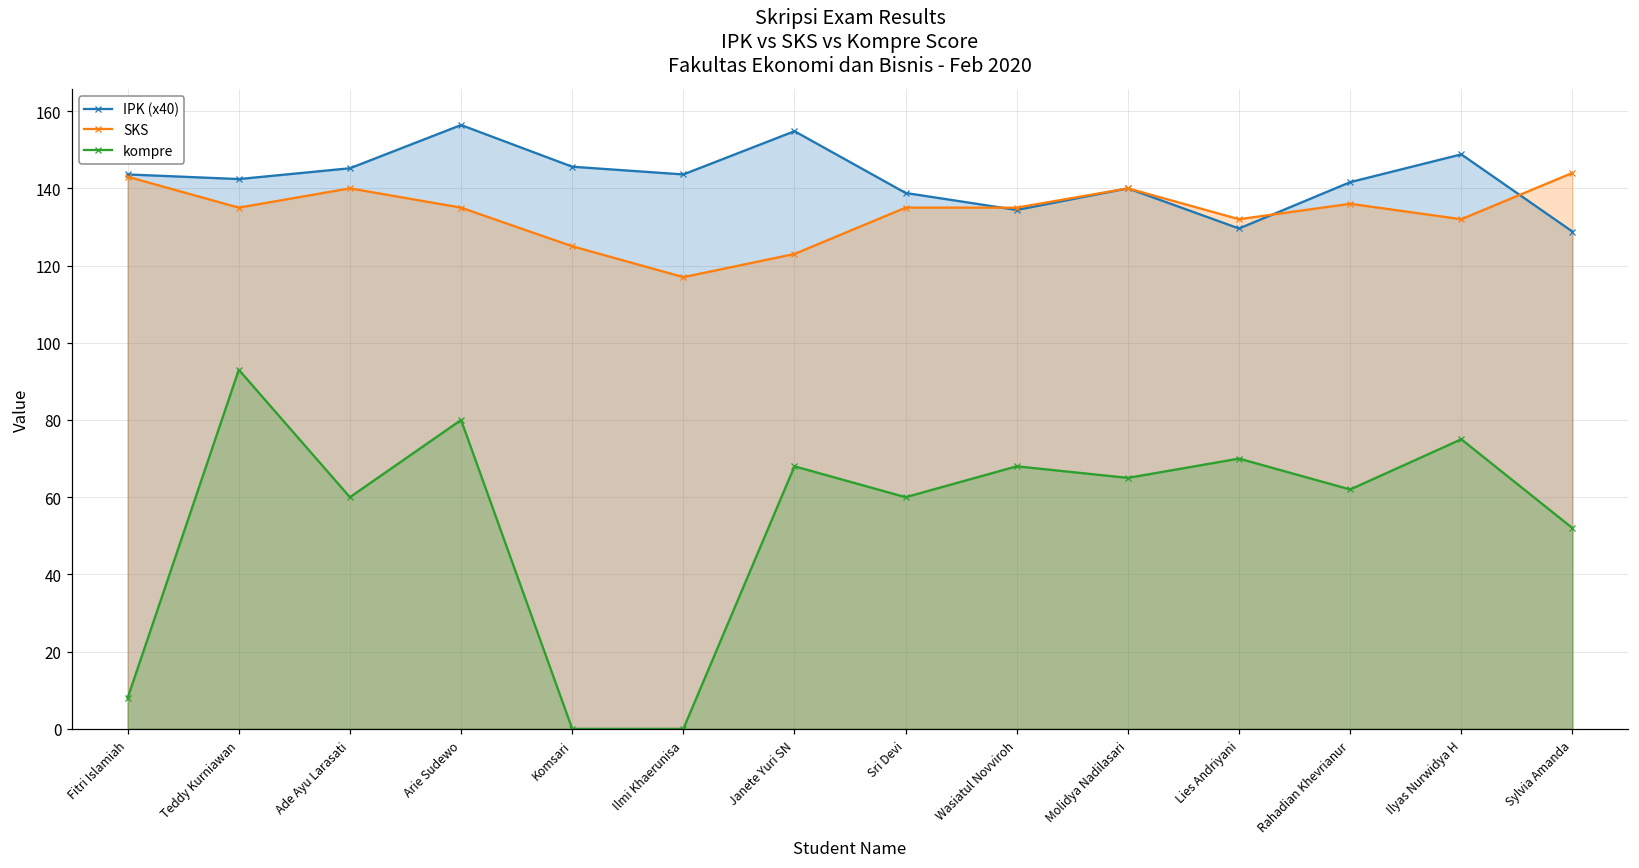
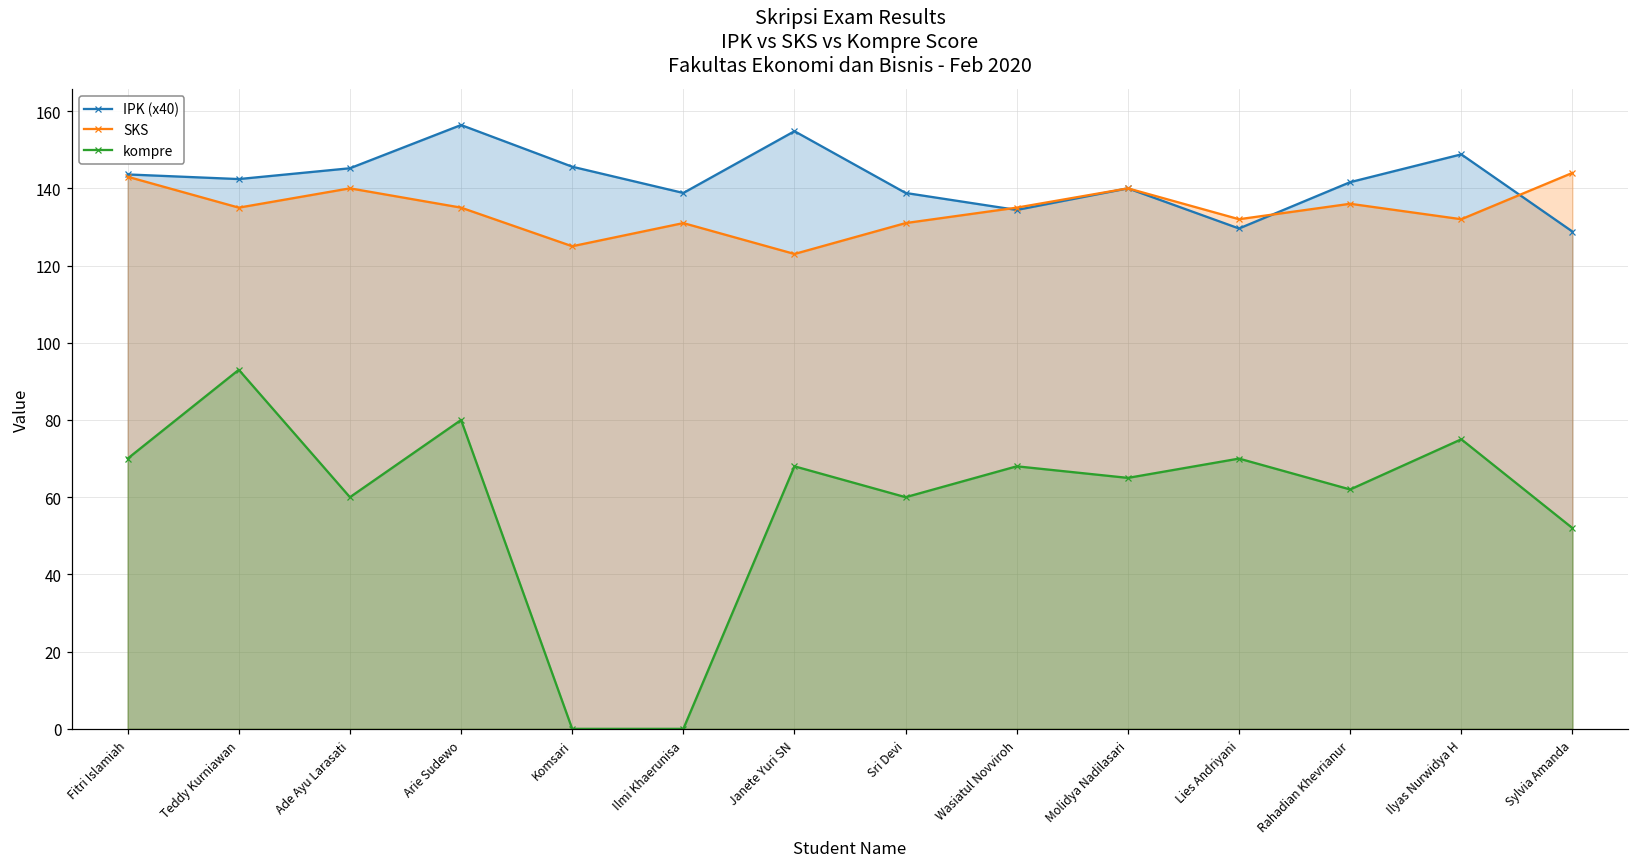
  {
    "IPK (x40)": {
      "Teddy Kurniawan": 142,
      "Ade Ayu Larasati": 145,
      "Arie Sudewo": 156,
      "Komsari": 146,
-     "Ilmi Khaerunisa": 144,
+     "Ilmi Khaerunisa": 139,
      "Janete Yuri SN": 155,
      "Sri Devi": 139,
      "Lies Andriyani": 130,
      "Rahadian Khevrianur": 142,
      "Ilyas Nurwidya H": 149,
      "Sylvia Amanda": 129
    },
    "SKS": {
      "Teddy Kurniawan": 135,
      "Ade Ayu Larasati": 140,
      "Arie Sudewo": 135,
      "Komsari": 125,
-     "Ilmi Khaerunisa": 117,
+     "Ilmi Khaerunisa": 131,
      "Janete Yuri SN": 123,
-     "Sri Devi": 135,
+     "Sri Devi": 131,
      "Lies Andriyani": 132,
      "Rahadian Khevrianur": 136,
      "Ilyas Nurwidya H": 132,
      "Sylvia Amanda": 144
    },
    "kompre": {
-     "Fitri Islamiah": 8,
+     "Fitri Islamiah": 70,
      "Teddy Kurniawan": 93,
      "Ade Ayu Larasati": 60,
      "Arie Sudewo": 80,
      "Komsari": 0,
      "Ilmi Khaerunisa": 0,
      "Janete Yuri SN": 68,
      "Sri Devi": 60,
      "Wasiatul Novviroh": 68,
      "Molidya Nadilasari": 65,
      "Lies Andriyani": 70,
      "Rahadian Khevrianur": 62,
      "Ilyas Nurwidya H": 75,
      "Sylvia Amanda": 52
    }
  }
